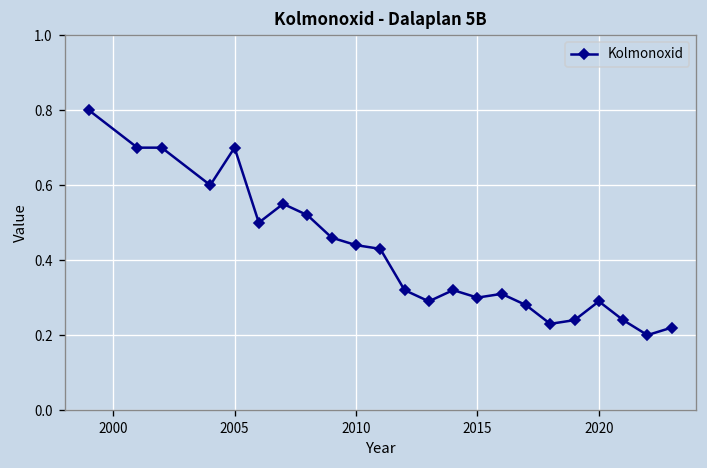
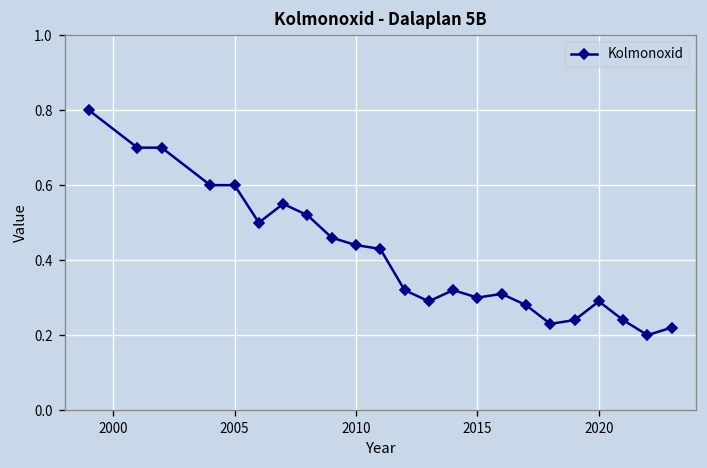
  {
-   "2005": 0.7,
+   "2005": 0.6,
    "2010": 0.44,
    "2015": 0.3,
    "2020": 0.29
  }
